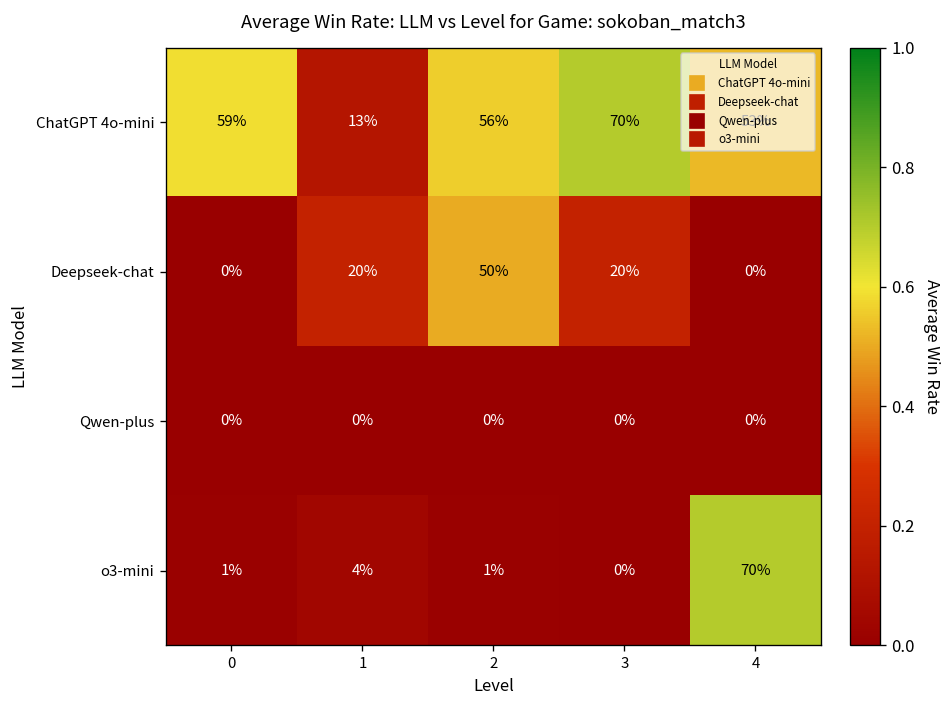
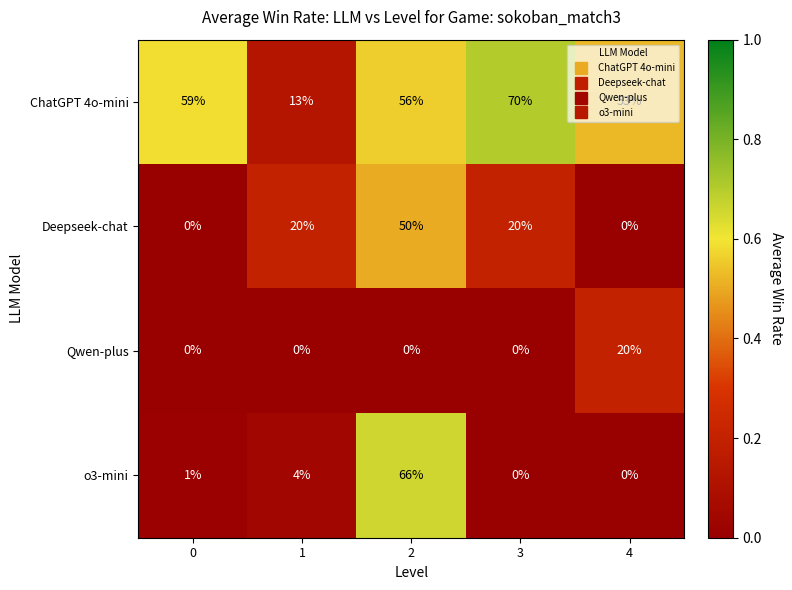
  {
    "ChatGPT 4o-mini": {
      "0": "59%",
      "1": "13%",
      "2": "56%",
      "3": "70%"
    },
    "Deepseek-chat": {
      "0": "0%",
      "1": "20%",
      "2": "50%",
      "3": "20%",
      "4": "0%"
    },
    "Qwen-plus": {
      "0": "0%",
      "1": "0%",
      "2": "0%",
      "3": "0%",
-     "4": "0%"
+     "4": "20%"
    },
    "o3-mini": {
      "0": "1%",
      "1": "4%",
-     "2": "1%",
+     "2": "66%",
      "3": "0%",
-     "4": "70%"
+     "4": "0%"
    }
  }
